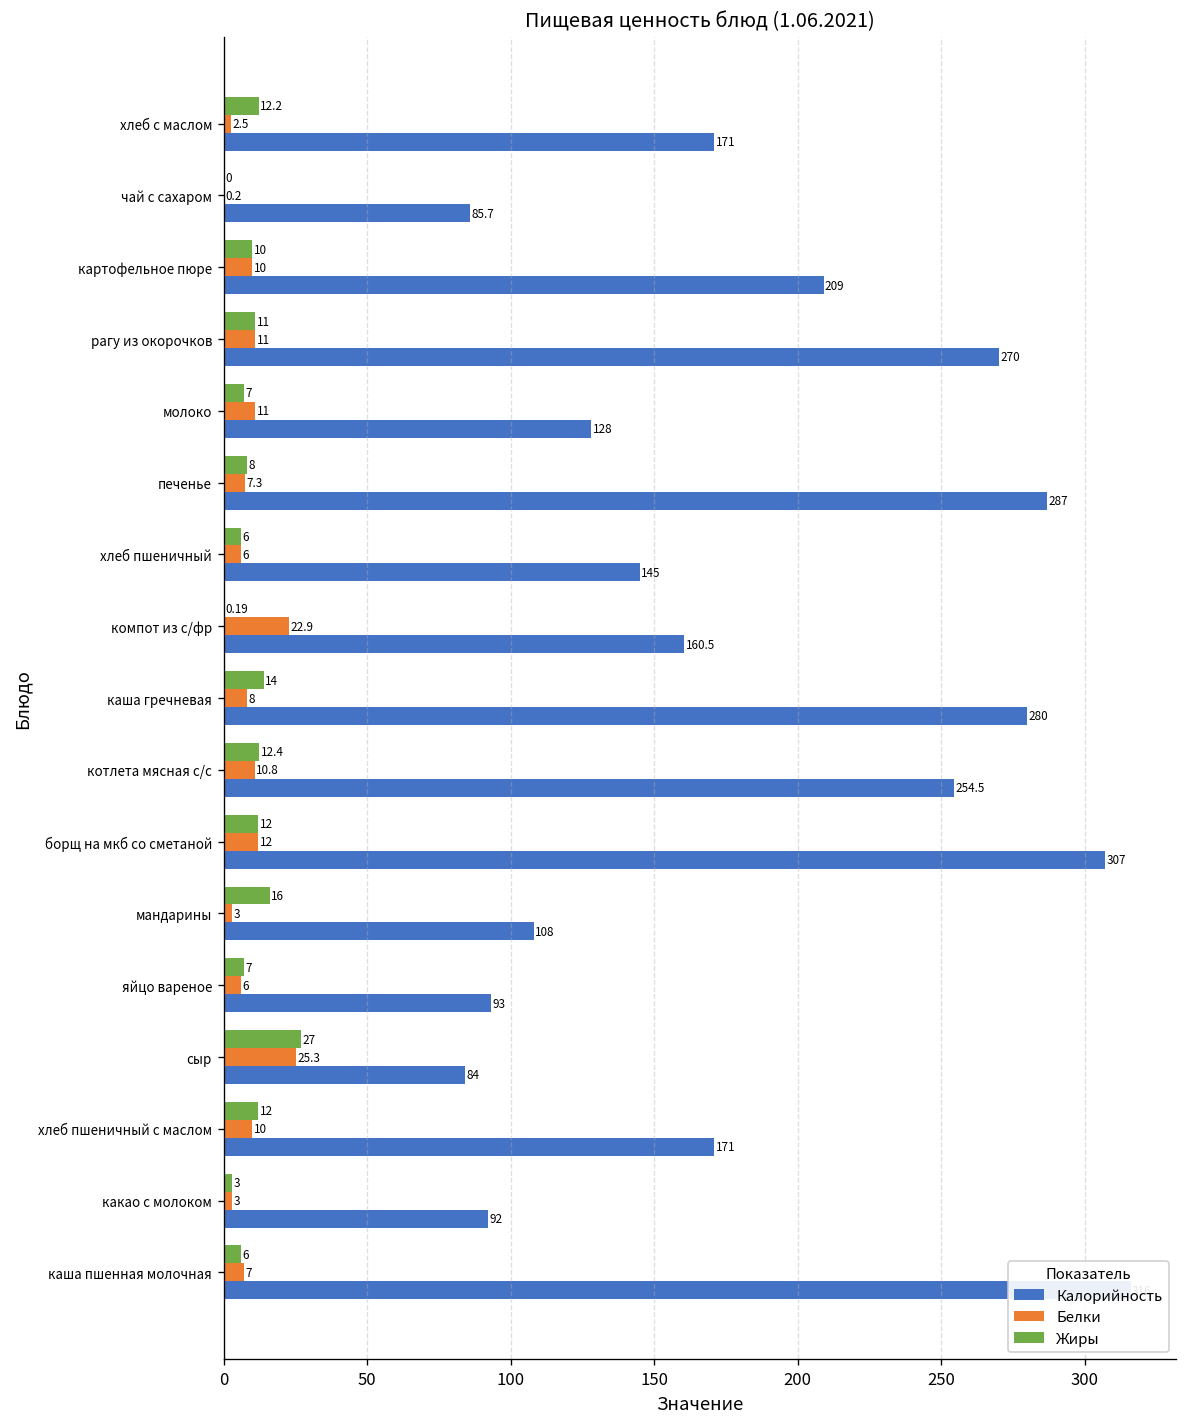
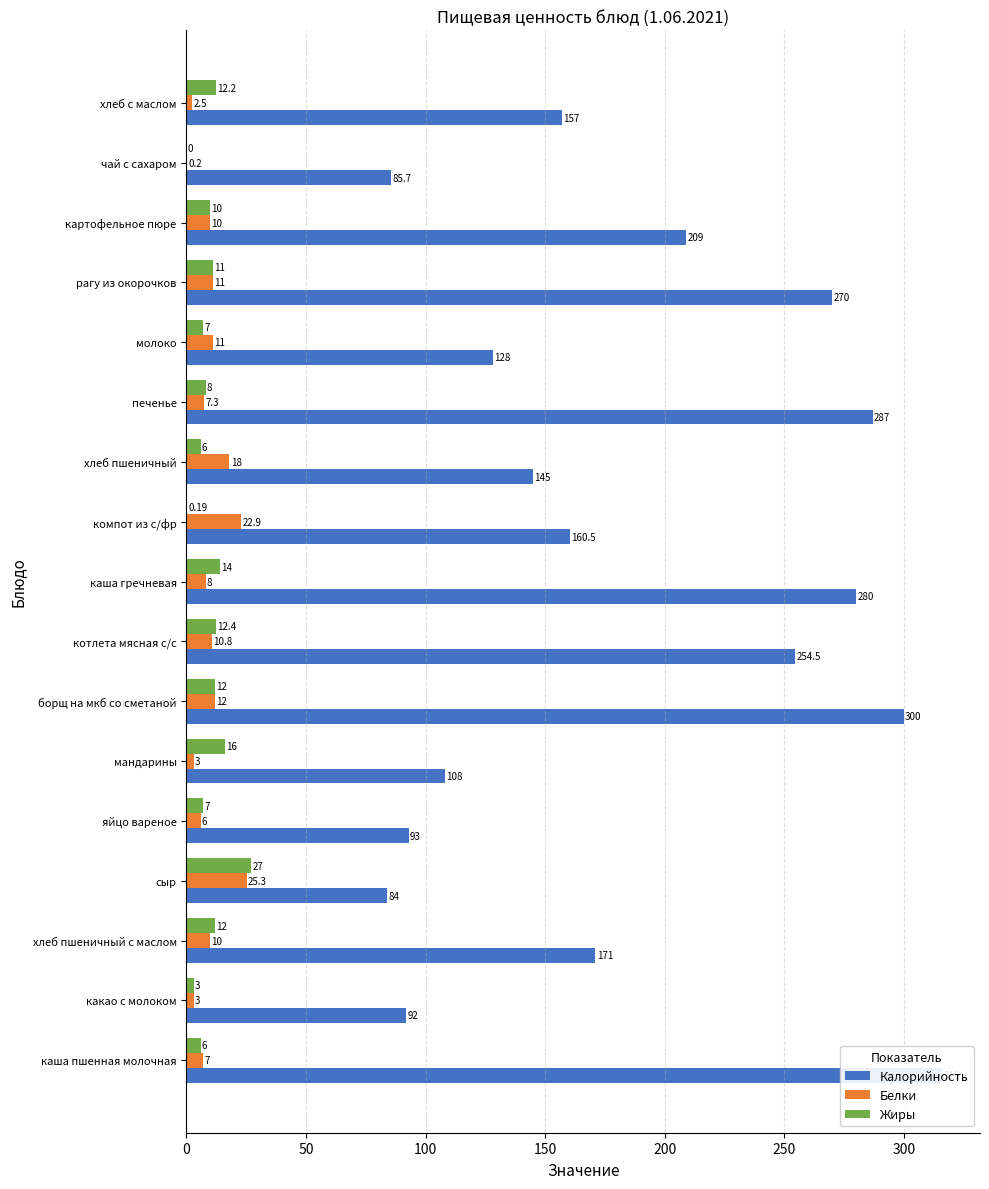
  {
    "Калорийность": {
-     "хлеб с маслом": 171,
+     "хлеб с маслом": 157,
      "чай с сахаром": 85.7,
      "картофельное пюре": 209,
      "рагу из окорочков": 270,
      "молоко": 128,
      "печенье": 287,
      "хлеб пшеничный": 145,
      "компот из с/фр": 160.5,
      "каша гречневая": 280,
      "котлета мясная с/с": 254.5,
-     "борщ на мкб со сметаной": 307,
+     "борщ на мкб со сметаной": 300,
      "мандарины": 108,
      "яйцо вареное": 93,
      "сыр": 84,
      "хлеб пшеничный с маслом": 171,
      "какао с молоком": 92
    },
    "Белки": {
      "хлеб с маслом": 2.5,
      "чай с сахаром": 0.2,
      "картофельное пюре": 10,
      "рагу из окорочков": 11,
      "молоко": 11,
      "печенье": 7.3,
-     "хлеб пшеничный": 6,
+     "хлеб пшеничный": 18,
      "компот из с/фр": 22.9,
      "каша гречневая": 8,
      "котлета мясная с/с": 10.8,
      "борщ на мкб со сметаной": 12,
      "мандарины": 3,
      "яйцо вареное": 6,
      "сыр": 25.3,
      "хлеб пшеничный с маслом": 10,
      "какао с молоком": 3,
      "каша пшенная молочная": 7
    },
    "Жиры": {
      "хлеб с маслом": 12.2,
      "чай с сахаром": 0,
      "картофельное пюре": 10,
      "рагу из окорочков": 11,
      "молоко": 7,
      "печенье": 8,
      "хлеб пшеничный": 6,
      "компот из с/фр": 0.19,
      "каша гречневая": 14,
      "котлета мясная с/с": 12.4,
      "борщ на мкб со сметаной": 12,
      "мандарины": 16,
      "яйцо вареное": 7,
      "сыр": 27,
      "хлеб пшеничный с маслом": 12,
      "какао с молоком": 3,
      "каша пшенная молочная": 6
    }
  }
